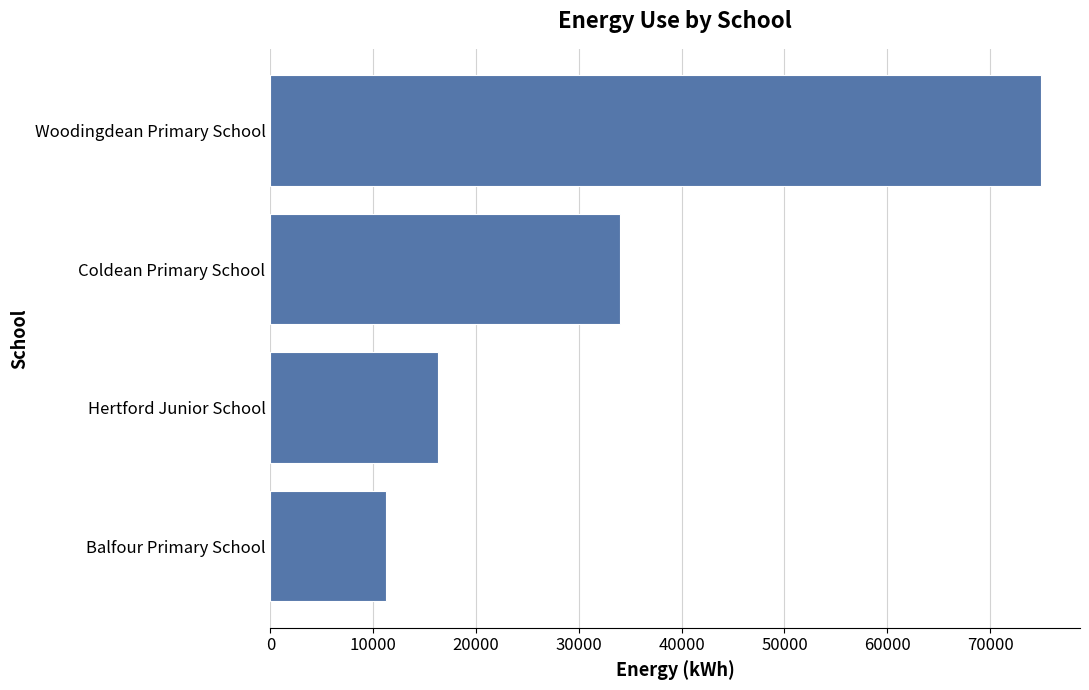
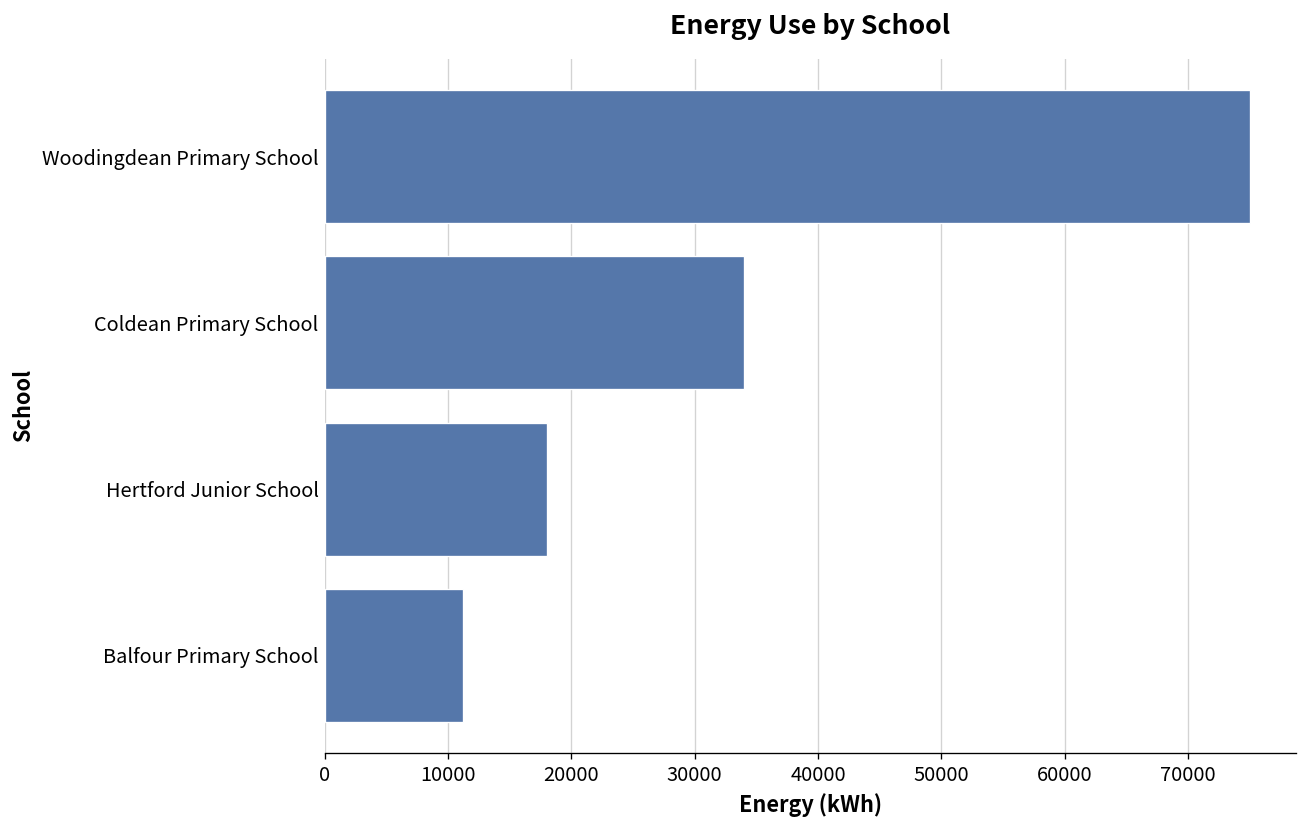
  {
    "Woodingdean Primary School": 75000,
    "Coldean Primary School": 34000,
-   "Hertford Junior School": 16300,
+   "Hertford Junior School": 18000,
    "Balfour Primary School": 11200
  }
